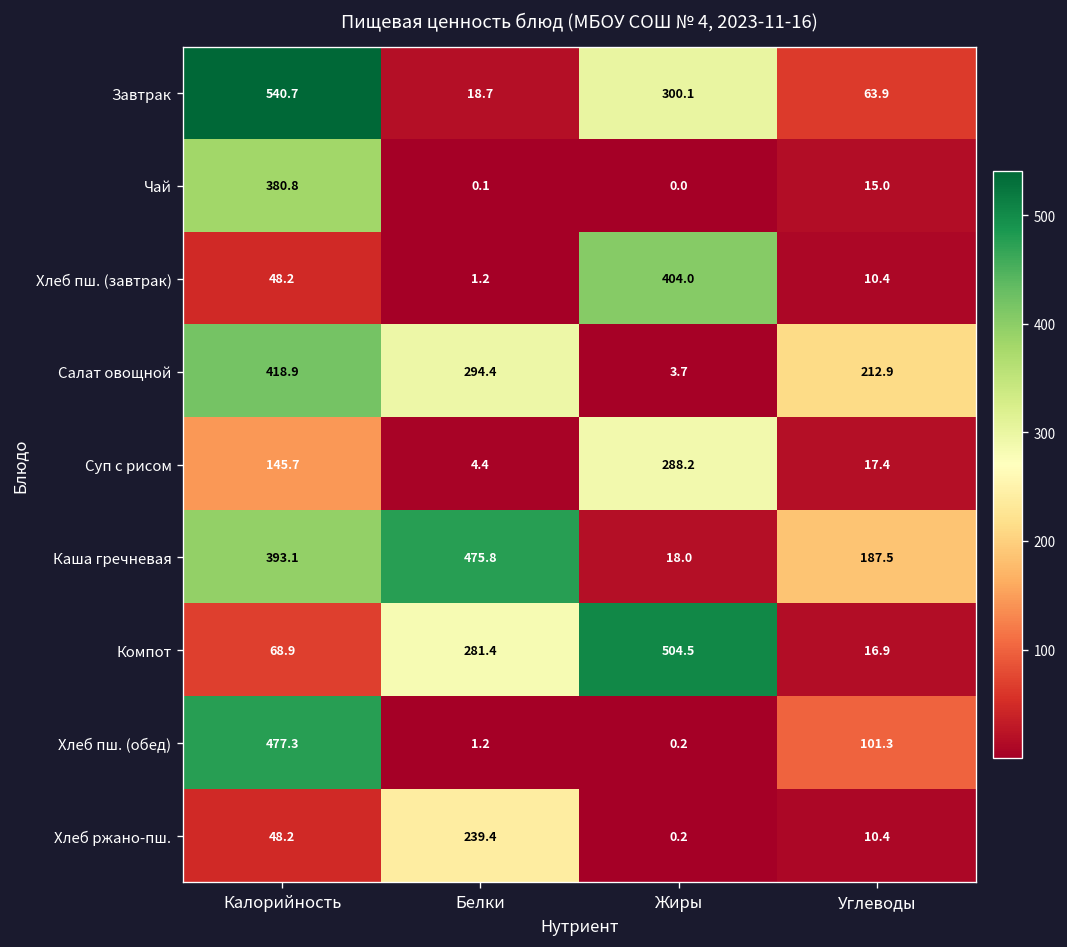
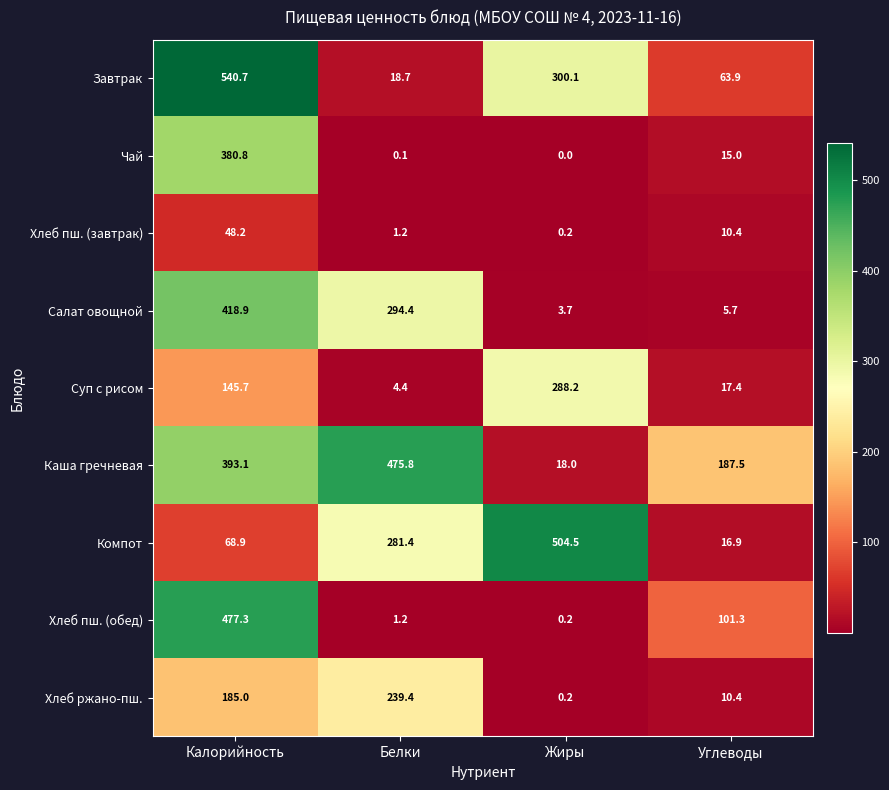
  {
    "Завтрак": {
      "Калорийность": 540.7,
      "Белки": 18.7,
      "Жиры": 300.1,
      "Углеводы": 63.9
    },
    "Чай": {
      "Калорийность": 380.8,
      "Белки": 0.1,
      "Жиры": 0.0,
      "Углеводы": 15.0
    },
    "Хлеб пш. (завтрак)": {
      "Калорийность": 48.2,
      "Белки": 1.2,
-     "Жиры": 404.0,
+     "Жиры": 0.2,
      "Углеводы": 10.4
    },
    "Салат овощной": {
      "Калорийность": 418.9,
      "Белки": 294.4,
      "Жиры": 3.7,
-     "Углеводы": 212.9
+     "Углеводы": 5.7
    },
    "Суп с рисом": {
      "Калорийность": 145.7,
      "Белки": 4.4,
      "Жиры": 288.2,
      "Углеводы": 17.4
    },
    "Каша гречневая": {
      "Калорийность": 393.1,
      "Белки": 475.8,
      "Жиры": 18.0,
      "Углеводы": 187.5
    },
    "Компот": {
      "Калорийность": 68.9,
      "Белки": 281.4,
      "Жиры": 504.5,
      "Углеводы": 16.9
    },
    "Хлеб пш. (обед)": {
      "Калорийность": 477.3,
      "Белки": 1.2,
      "Жиры": 0.2,
      "Углеводы": 101.3
    },
    "Хлеб ржано-пш.": {
-     "Калорийность": 48.2,
+     "Калорийность": 185.0,
      "Белки": 239.4,
      "Жиры": 0.2,
      "Углеводы": 10.4
    }
  }
